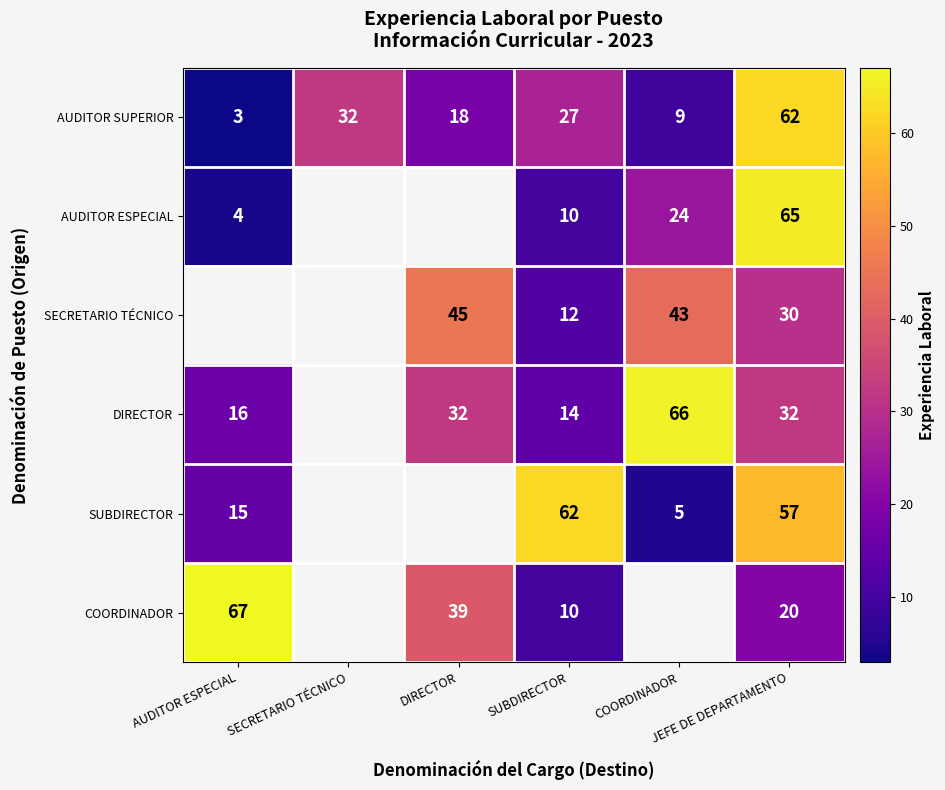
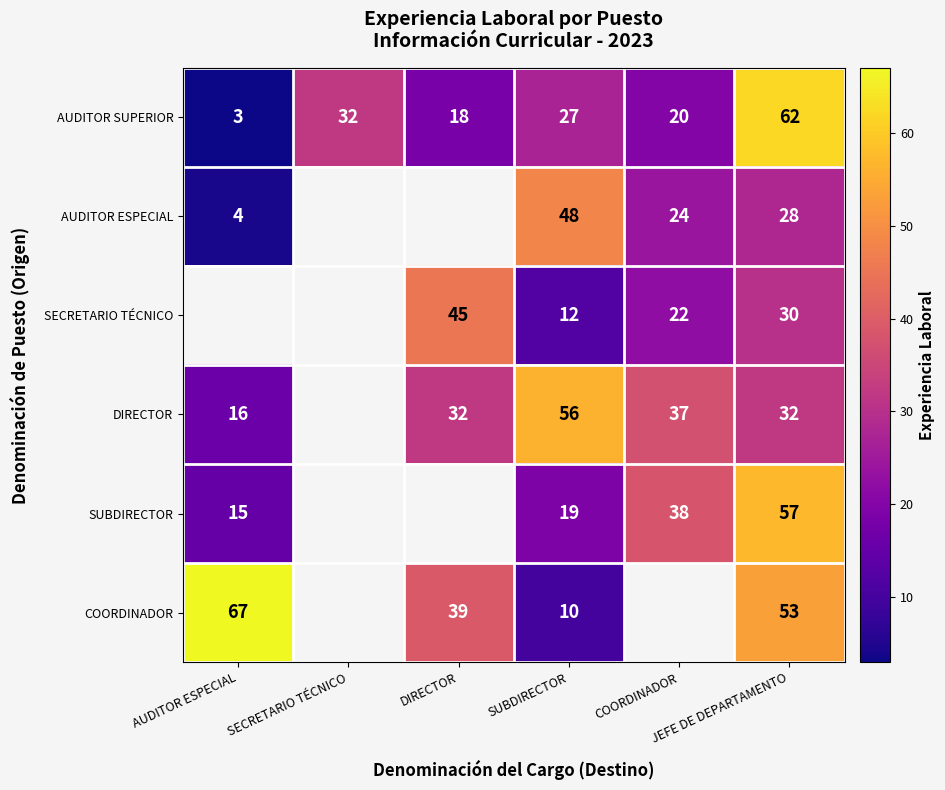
  {
    "AUDITOR SUPERIOR": {
      "AUDITOR ESPECIAL": 3,
      "SECRETARIO TÉCNICO": 32,
      "DIRECTOR": 18,
      "SUBDIRECTOR": 27,
-     "COORDINADOR": 9,
+     "COORDINADOR": 20,
      "JEFE DE DEPARTAMENTO": 62
    },
    "AUDITOR ESPECIAL": {
      "AUDITOR ESPECIAL": 4,
-     "SUBDIRECTOR": 10,
+     "SUBDIRECTOR": 48,
      "COORDINADOR": 24,
-     "JEFE DE DEPARTAMENTO": 65
+     "JEFE DE DEPARTAMENTO": 28
    },
    "SECRETARIO TÉCNICO": {
      "DIRECTOR": 45,
      "SUBDIRECTOR": 12,
-     "COORDINADOR": 43,
+     "COORDINADOR": 22,
      "JEFE DE DEPARTAMENTO": 30
    },
    "DIRECTOR": {
      "AUDITOR ESPECIAL": 16,
      "DIRECTOR": 32,
-     "SUBDIRECTOR": 14,
-     "COORDINADOR": 66,
+     "SUBDIRECTOR": 56,
+     "COORDINADOR": 37,
      "JEFE DE DEPARTAMENTO": 32
    },
    "SUBDIRECTOR": {
      "AUDITOR ESPECIAL": 15,
-     "SUBDIRECTOR": 62,
-     "COORDINADOR": 5,
+     "SUBDIRECTOR": 19,
+     "COORDINADOR": 38,
      "JEFE DE DEPARTAMENTO": 57
    },
    "COORDINADOR": {
      "AUDITOR ESPECIAL": 67,
      "DIRECTOR": 39,
      "SUBDIRECTOR": 10,
-     "JEFE DE DEPARTAMENTO": 20
+     "JEFE DE DEPARTAMENTO": 53
    }
  }
